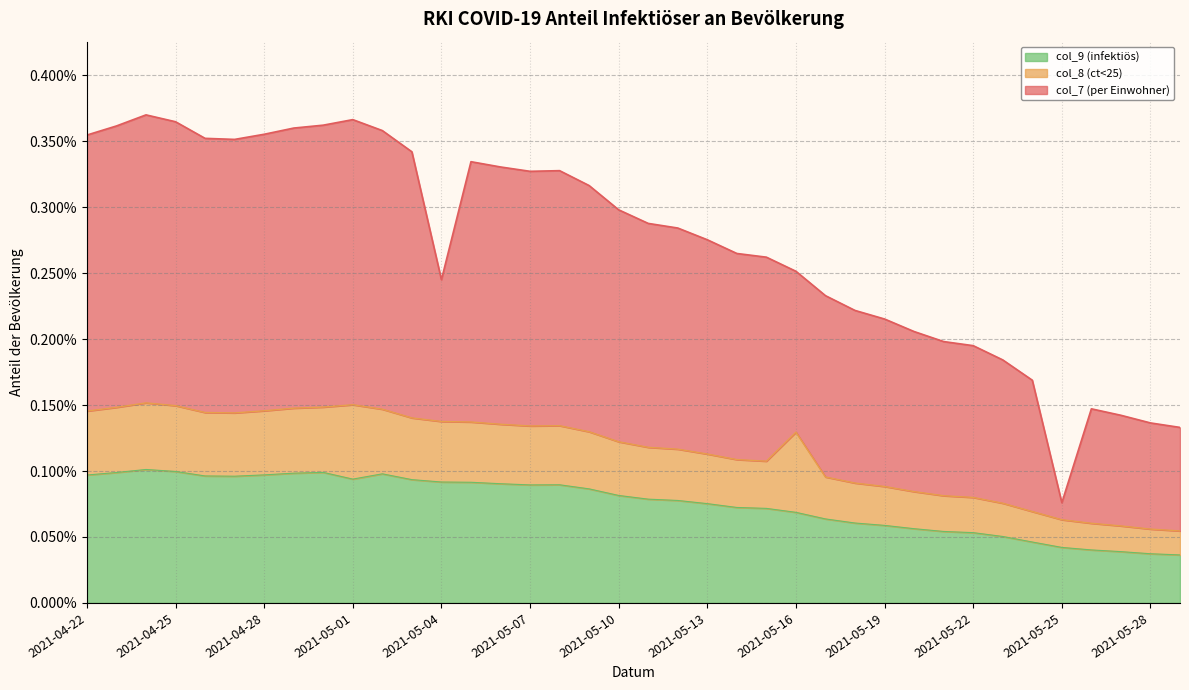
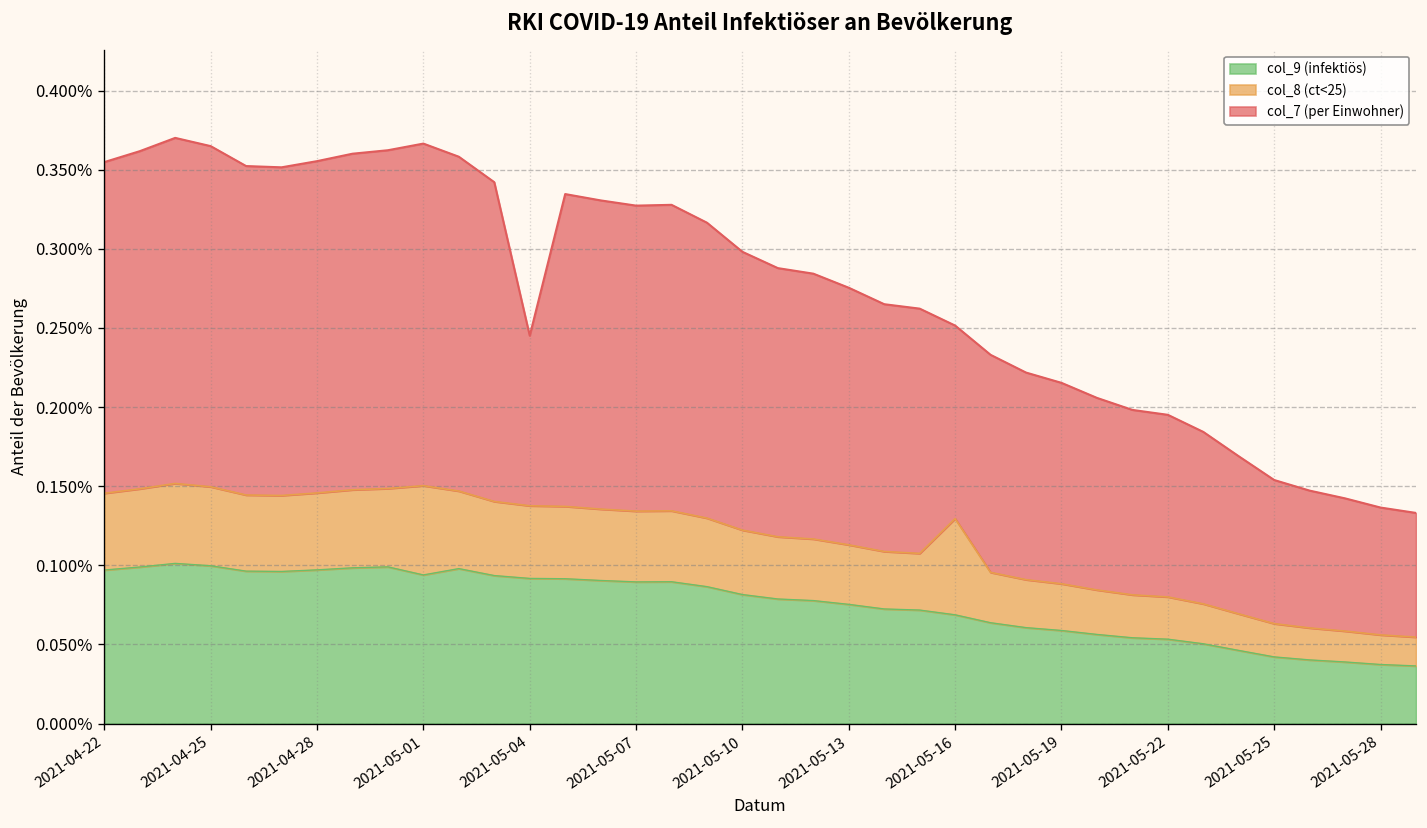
  {
    "col_7 (per Einwohner)": {
      "2021-04-22": "0.355%",
      "2021-04-25": "0.365%",
      "2021-04-28": "0.355%",
      "2021-05-01": "0.367%",
      "2021-05-04": "0.245%",
      "2021-05-07": "0.327%",
      "2021-05-10": "0.298%",
      "2021-05-13": "0.275%",
      "2021-05-16": "0.252%",
      "2021-05-19": "0.215%",
      "2021-05-22": "0.195%",
-     "2021-05-25": "0.076%",
+     "2021-05-25": "0.154%",
      "2021-05-28": "0.136%"
    },
    "col_8 (ct<25)": {
      "2021-04-22": "0.146%",
      "2021-04-25": "0.150%",
      "2021-04-28": "0.146%",
      "2021-05-01": "0.150%",
      "2021-05-04": "0.138%",
      "2021-05-07": "0.134%",
      "2021-05-10": "0.122%",
      "2021-05-13": "0.113%",
      "2021-05-16": "0.130%",
      "2021-05-19": "0.088%",
      "2021-05-22": "0.080%",
      "2021-05-25": "0.063%",
      "2021-05-28": "0.056%"
    },
    "col_9 (infektiös)": {
      "2021-04-22": "0.097%",
      "2021-04-25": "0.100%",
      "2021-04-28": "0.097%",
      "2021-05-01": "0.094%",
      "2021-05-04": "0.092%",
      "2021-05-07": "0.090%",
      "2021-05-10": "0.082%",
      "2021-05-13": "0.075%",
      "2021-05-16": "0.069%",
      "2021-05-19": "0.059%",
      "2021-05-22": "0.053%",
      "2021-05-25": "0.042%",
      "2021-05-28": "0.037%"
    }
  }
